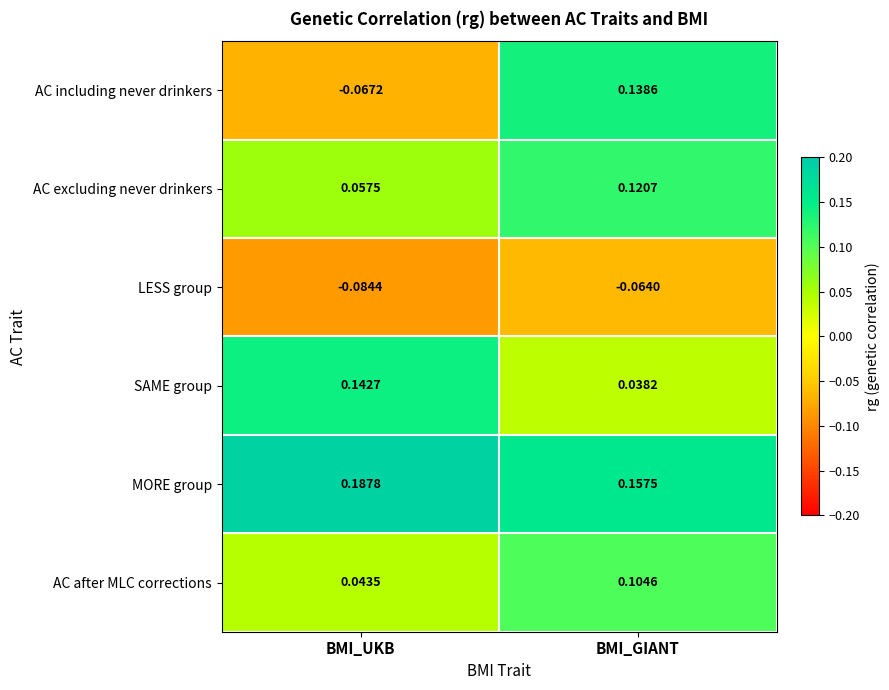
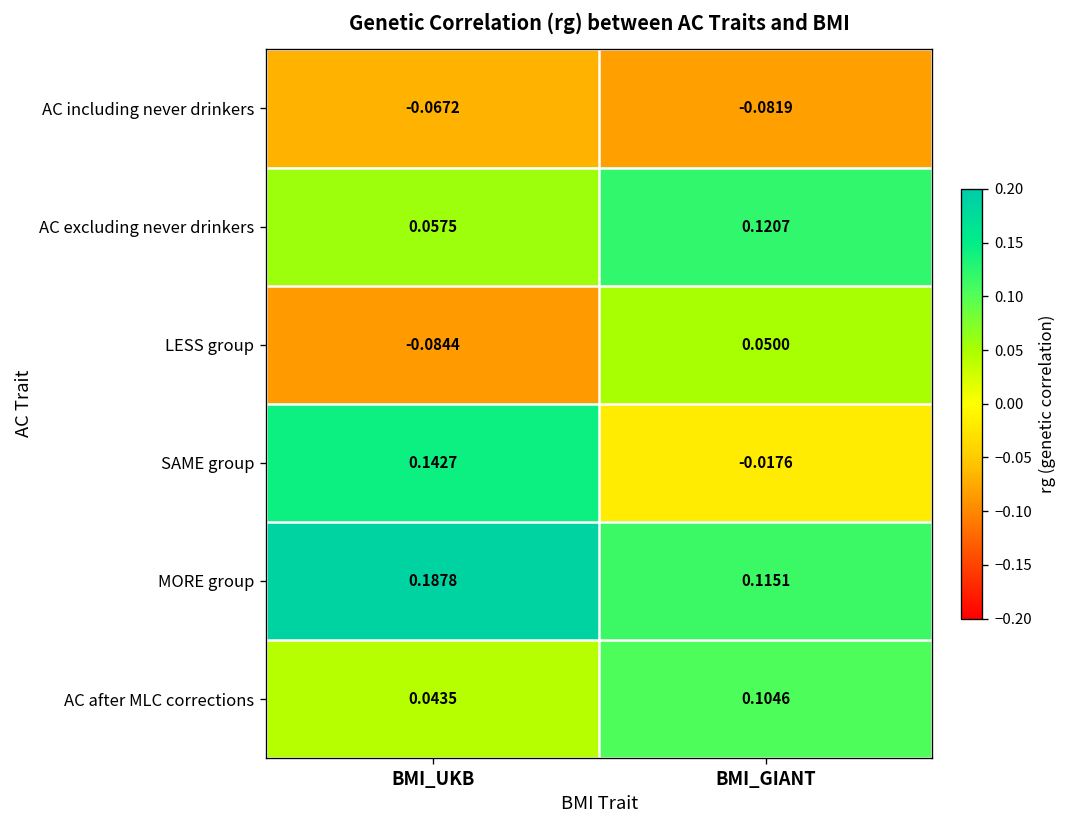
  {
    "AC including never drinkers": {
      "BMI_UKB": -0.0672,
-     "BMI_GIANT": 0.1386
+     "BMI_GIANT": -0.0819
    },
    "AC excluding never drinkers": {
      "BMI_UKB": 0.0575,
      "BMI_GIANT": 0.1207
    },
    "LESS group": {
      "BMI_UKB": -0.0844,
-     "BMI_GIANT": -0.0640
+     "BMI_GIANT": 0.0500
    },
    "SAME group": {
      "BMI_UKB": 0.1427,
-     "BMI_GIANT": 0.0382
+     "BMI_GIANT": -0.0176
    },
    "MORE group": {
      "BMI_UKB": 0.1878,
-     "BMI_GIANT": 0.1575
+     "BMI_GIANT": 0.1151
    },
    "AC after MLC corrections": {
      "BMI_UKB": 0.0435,
      "BMI_GIANT": 0.1046
    }
  }
